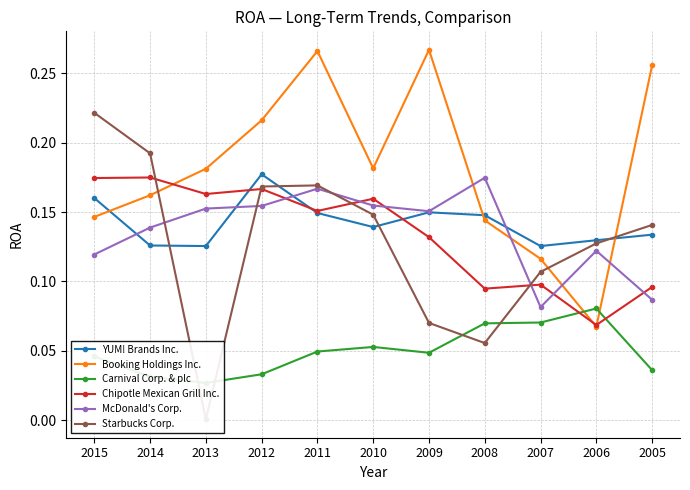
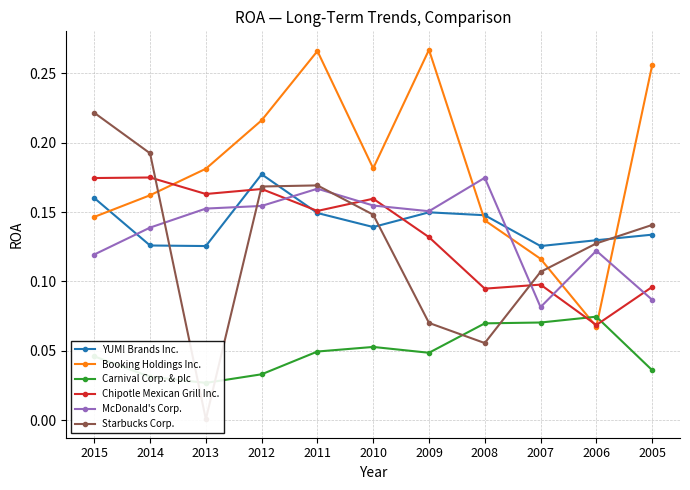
  {
    "YUM! Brands Inc.": {
      "2015": 0.160,
      "2014": 0.126,
      "2013": 0.126,
      "2012": 0.177,
      "2010": 0.139,
      "2008": 0.148,
      "2007": 0.126,
      "2006": 0.130,
      "2005": 0.134
    },
    "Booking Holdings Inc.": {
      "2015": 0.147,
      "2014": 0.162,
      "2013": 0.181,
      "2012": 0.216,
      "2011": 0.266,
      "2010": 0.182,
      "2009": 0.267,
      "2008": 0.144,
      "2007": 0.116,
      "2005": 0.256
    },
    "Carnival Corp. & plc": {
      "2012": 0.033,
      "2011": 0.050,
      "2010": 0.053,
      "2009": 0.049,
      "2008": 0.070,
      "2007": 0.070,
-     "2006": 0.081,
+     "2006": 0.075,
      "2005": 0.036
    },
    "Chipotle Mexican Grill Inc.": {
      "2015": 0.175,
      "2014": 0.175,
      "2013": 0.163,
      "2010": 0.160,
      "2009": 0.132,
      "2008": 0.095,
      "2007": 0.098,
      "2005": 0.096
    },
    "McDonald's Corp.": {
      "2015": 0.119,
      "2014": 0.139,
      "2013": 0.153,
      "2012": 0.154,
      "2011": 0.167,
      "2010": 0.155,
      "2008": 0.175,
      "2007": 0.082,
      "2006": 0.122,
      "2005": 0.087
    },
    "Starbucks Corp.": {
      "2015": 0.222,
      "2014": 0.192,
      "2011": 0.169,
      "2010": 0.148,
      "2009": 0.070,
      "2008": 0.056,
      "2007": 0.107,
      "2006": 0.127,
      "2005": 0.141
    }
  }
